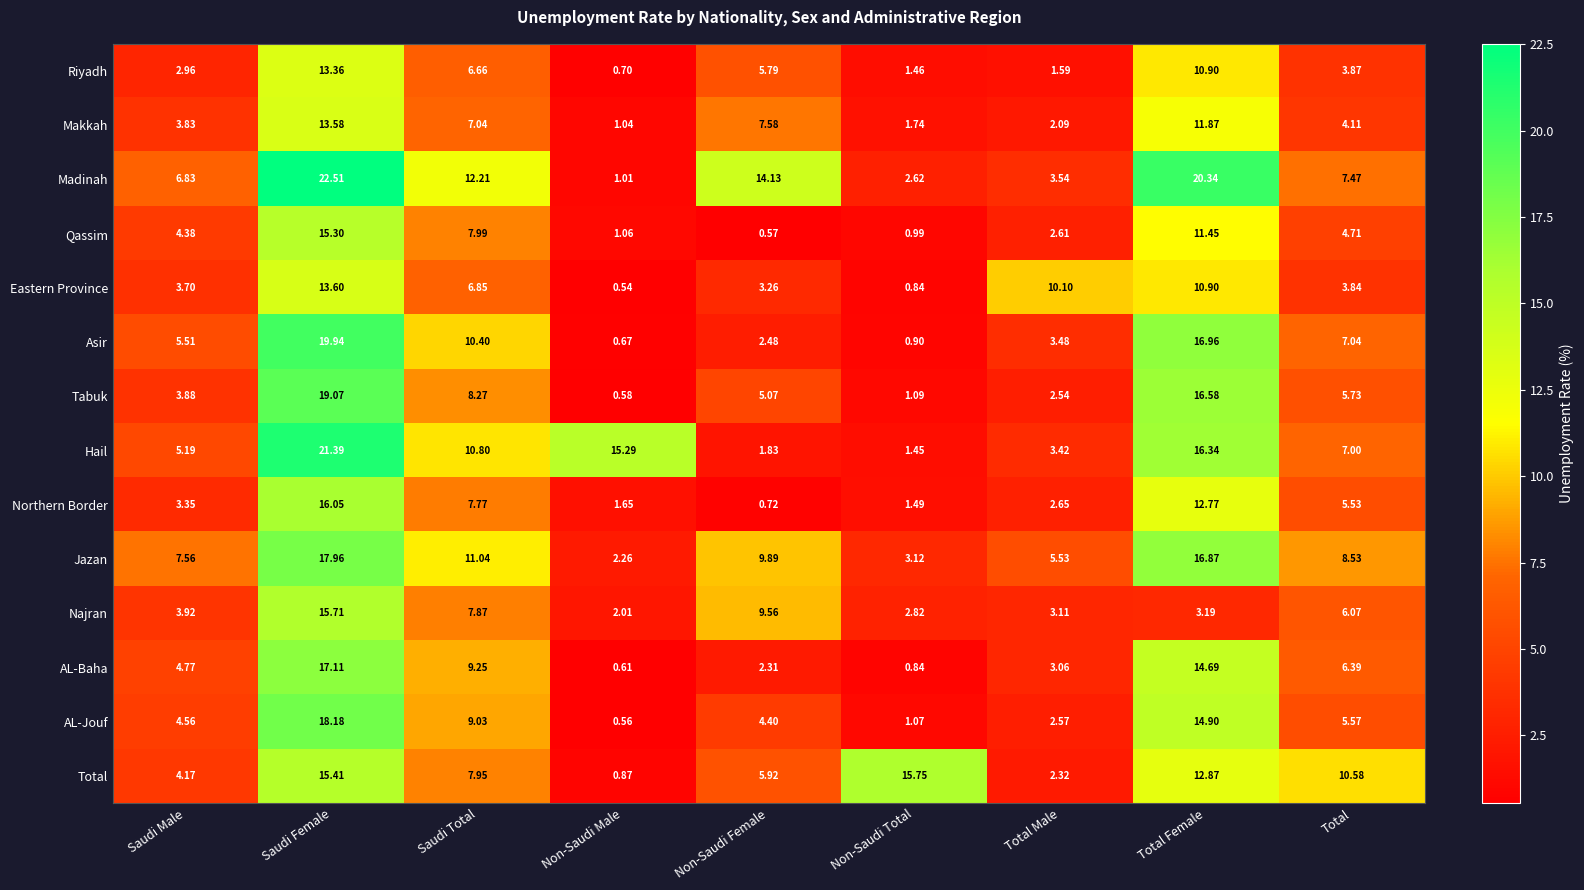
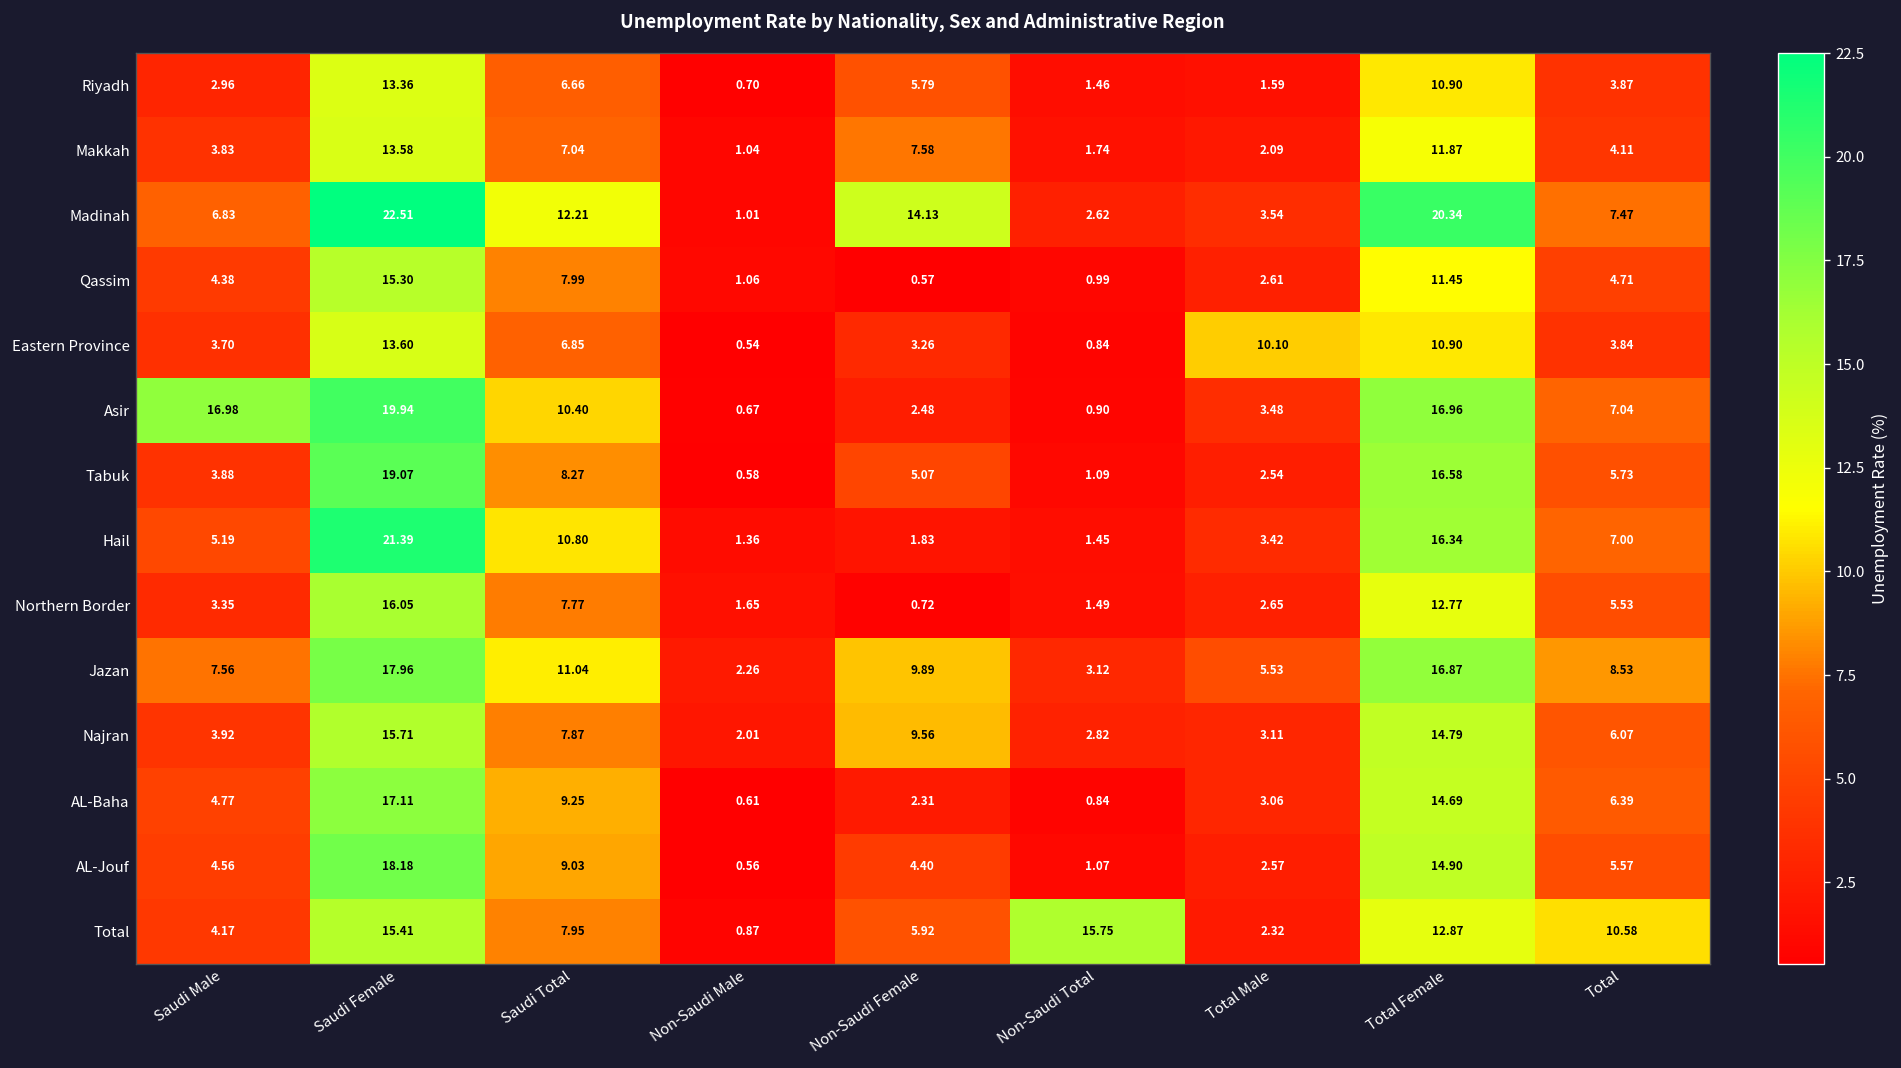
  {
    "Riyadh": {
      "Saudi Male": 2.96,
      "Saudi Female": 13.36,
      "Saudi Total": 6.66,
      "Non-Saudi Male": 0.70,
      "Non-Saudi Female": 5.79,
      "Non-Saudi Total": 1.46,
      "Total Male": 1.59,
      "Total Female": 10.90,
      "Total": 3.87
    },
    "Makkah": {
      "Saudi Male": 3.83,
      "Saudi Female": 13.58,
      "Saudi Total": 7.04,
      "Non-Saudi Male": 1.04,
      "Non-Saudi Female": 7.58,
      "Non-Saudi Total": 1.74,
      "Total Male": 2.09,
      "Total Female": 11.87,
      "Total": 4.11
    },
    "Madinah": {
      "Saudi Male": 6.83,
      "Saudi Female": 22.51,
      "Saudi Total": 12.21,
      "Non-Saudi Male": 1.01,
      "Non-Saudi Female": 14.13,
      "Non-Saudi Total": 2.62,
      "Total Male": 3.54,
      "Total Female": 20.34,
      "Total": 7.47
    },
    "Qassim": {
      "Saudi Male": 4.38,
      "Saudi Female": 15.30,
      "Saudi Total": 7.99,
      "Non-Saudi Male": 1.06,
      "Non-Saudi Female": 0.57,
      "Non-Saudi Total": 0.99,
      "Total Male": 2.61,
      "Total Female": 11.45,
      "Total": 4.71
    },
    "Eastern Province": {
      "Saudi Male": 3.70,
      "Saudi Female": 13.60,
      "Saudi Total": 6.85,
      "Non-Saudi Male": 0.54,
      "Non-Saudi Female": 3.26,
      "Non-Saudi Total": 0.84,
      "Total Male": 10.10,
      "Total Female": 10.90,
      "Total": 3.84
    },
    "Asir": {
-     "Saudi Male": 5.51,
+     "Saudi Male": 16.98,
      "Saudi Female": 19.94,
      "Saudi Total": 10.40,
      "Non-Saudi Male": 0.67,
      "Non-Saudi Female": 2.48,
      "Non-Saudi Total": 0.90,
      "Total Male": 3.48,
      "Total Female": 16.96,
      "Total": 7.04
    },
    "Tabuk": {
      "Saudi Male": 3.88,
      "Saudi Female": 19.07,
      "Saudi Total": 8.27,
      "Non-Saudi Male": 0.58,
      "Non-Saudi Female": 5.07,
      "Non-Saudi Total": 1.09,
      "Total Male": 2.54,
      "Total Female": 16.58,
      "Total": 5.73
    },
    "Hail": {
      "Saudi Male": 5.19,
      "Saudi Female": 21.39,
      "Saudi Total": 10.80,
-     "Non-Saudi Male": 15.29,
+     "Non-Saudi Male": 1.36,
      "Non-Saudi Female": 1.83,
      "Non-Saudi Total": 1.45,
      "Total Male": 3.42,
      "Total Female": 16.34,
      "Total": 7.00
    },
    "Northern Border": {
      "Saudi Male": 3.35,
      "Saudi Female": 16.05,
      "Saudi Total": 7.77,
      "Non-Saudi Male": 1.65,
      "Non-Saudi Female": 0.72,
      "Non-Saudi Total": 1.49,
      "Total Male": 2.65,
      "Total Female": 12.77,
      "Total": 5.53
    },
    "Jazan": {
      "Saudi Male": 7.56,
      "Saudi Female": 17.96,
      "Saudi Total": 11.04,
      "Non-Saudi Male": 2.26,
      "Non-Saudi Female": 9.89,
      "Non-Saudi Total": 3.12,
      "Total Male": 5.53,
      "Total Female": 16.87,
      "Total": 8.53
    },
    "Najran": {
      "Saudi Male": 3.92,
      "Saudi Female": 15.71,
      "Saudi Total": 7.87,
      "Non-Saudi Male": 2.01,
      "Non-Saudi Female": 9.56,
      "Non-Saudi Total": 2.82,
      "Total Male": 3.11,
-     "Total Female": 3.19,
+     "Total Female": 14.79,
      "Total": 6.07
    },
    "AL-Baha": {
      "Saudi Male": 4.77,
      "Saudi Female": 17.11,
      "Saudi Total": 9.25,
      "Non-Saudi Male": 0.61,
      "Non-Saudi Female": 2.31,
      "Non-Saudi Total": 0.84,
      "Total Male": 3.06,
      "Total Female": 14.69,
      "Total": 6.39
    },
    "AL-Jouf": {
      "Saudi Male": 4.56,
      "Saudi Female": 18.18,
      "Saudi Total": 9.03,
      "Non-Saudi Male": 0.56,
      "Non-Saudi Female": 4.40,
      "Non-Saudi Total": 1.07,
      "Total Male": 2.57,
      "Total Female": 14.90,
      "Total": 5.57
    },
    "Total": {
      "Saudi Male": 4.17,
      "Saudi Female": 15.41,
      "Saudi Total": 7.95,
      "Non-Saudi Male": 0.87,
      "Non-Saudi Female": 5.92,
      "Non-Saudi Total": 15.75,
      "Total Male": 2.32,
      "Total Female": 12.87,
      "Total": 10.58
    }
  }
